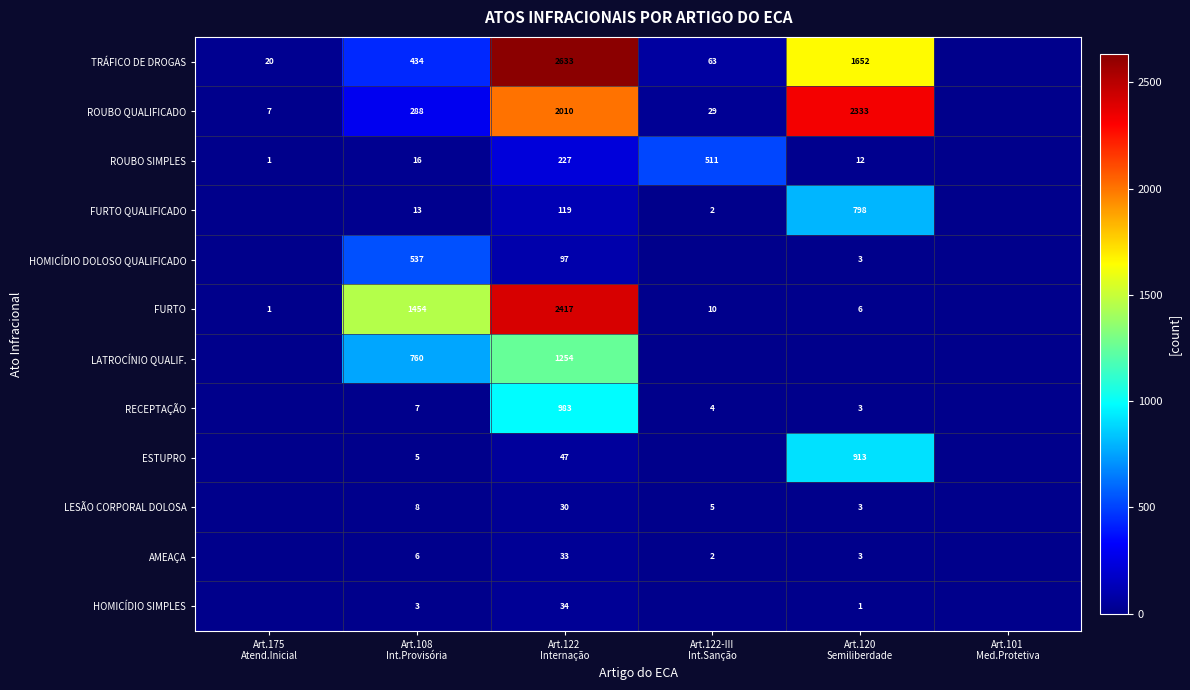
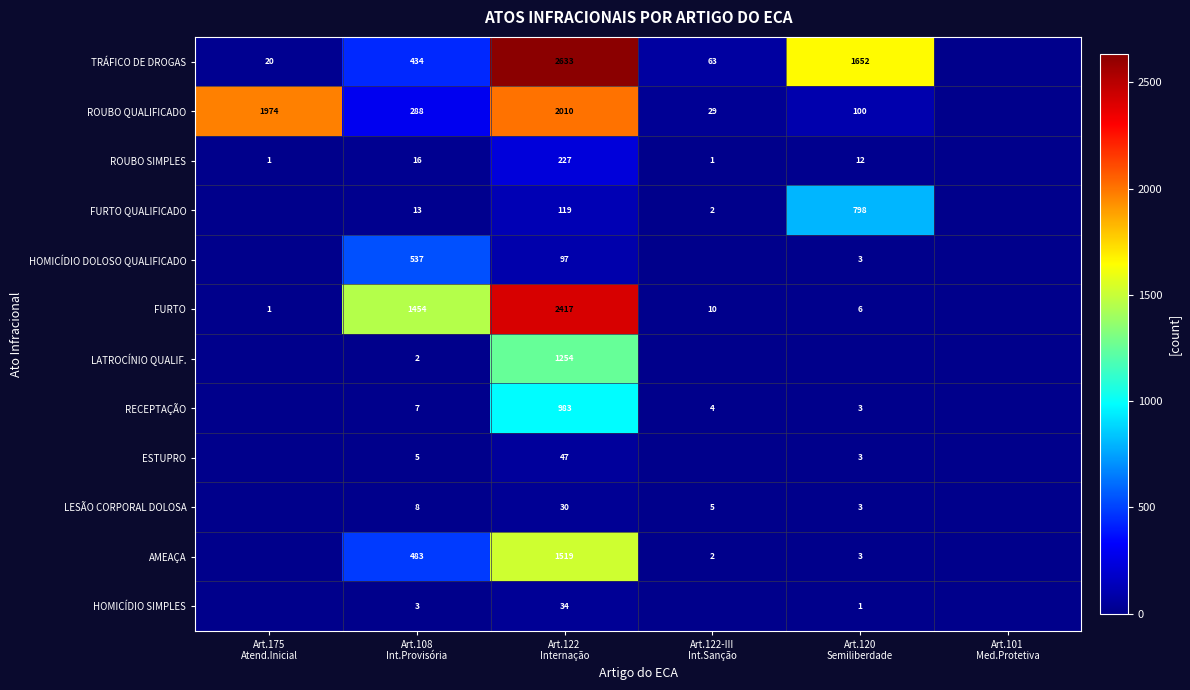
  {
    "TRÁFICO DE DROGAS": {
      "Art.175 Atend.Inicial": 20,
      "Art.108 Int.Provisória": 434,
      "Art.122 Internação": 2633,
      "Art.122-III Int.Sanção": 63,
      "Art.120 Semiliberdade": 1652
    },
    "ROUBO QUALIFICADO": {
-     "Art.175 Atend.Inicial": 7,
+     "Art.175 Atend.Inicial": 1974,
      "Art.108 Int.Provisória": 288,
      "Art.122 Internação": 2010,
      "Art.122-III Int.Sanção": 29,
-     "Art.120 Semiliberdade": 2333
+     "Art.120 Semiliberdade": 100
    },
    "ROUBO SIMPLES": {
      "Art.175 Atend.Inicial": 1,
      "Art.108 Int.Provisória": 16,
      "Art.122 Internação": 227,
-     "Art.122-III Int.Sanção": 511,
+     "Art.122-III Int.Sanção": 1,
      "Art.120 Semiliberdade": 12
    },
    "FURTO QUALIFICADO": {
      "Art.108 Int.Provisória": 13,
      "Art.122 Internação": 119,
      "Art.122-III Int.Sanção": 2,
      "Art.120 Semiliberdade": 798
    },
    "HOMICÍDIO DOLOSO QUALIFICADO": {
      "Art.108 Int.Provisória": 537,
      "Art.122 Internação": 97,
      "Art.120 Semiliberdade": 3
    },
    "FURTO": {
      "Art.175 Atend.Inicial": 1,
      "Art.108 Int.Provisória": 1454,
      "Art.122 Internação": 2417,
      "Art.122-III Int.Sanção": 10,
      "Art.120 Semiliberdade": 6
    },
    "LATROCÍNIO QUALIF.": {
-     "Art.108 Int.Provisória": 760,
+     "Art.108 Int.Provisória": 2,
      "Art.122 Internação": 1254
    },
    "RECEPTAÇÃO": {
      "Art.108 Int.Provisória": 7,
      "Art.122 Internação": 983,
      "Art.122-III Int.Sanção": 4,
      "Art.120 Semiliberdade": 3
    },
    "ESTUPRO": {
      "Art.108 Int.Provisória": 5,
      "Art.122 Internação": 47,
-     "Art.120 Semiliberdade": 913
+     "Art.120 Semiliberdade": 3
    },
    "LESÃO CORPORAL DOLOSA": {
      "Art.108 Int.Provisória": 8,
      "Art.122 Internação": 30,
      "Art.122-III Int.Sanção": 5,
      "Art.120 Semiliberdade": 3
    },
    "AMEAÇA": {
-     "Art.108 Int.Provisória": 6,
-     "Art.122 Internação": 33,
+     "Art.108 Int.Provisória": 483,
+     "Art.122 Internação": 1519,
      "Art.122-III Int.Sanção": 2,
      "Art.120 Semiliberdade": 3
    },
    "HOMICÍDIO SIMPLES": {
      "Art.108 Int.Provisória": 3,
      "Art.122 Internação": 34,
      "Art.120 Semiliberdade": 1
    }
  }
